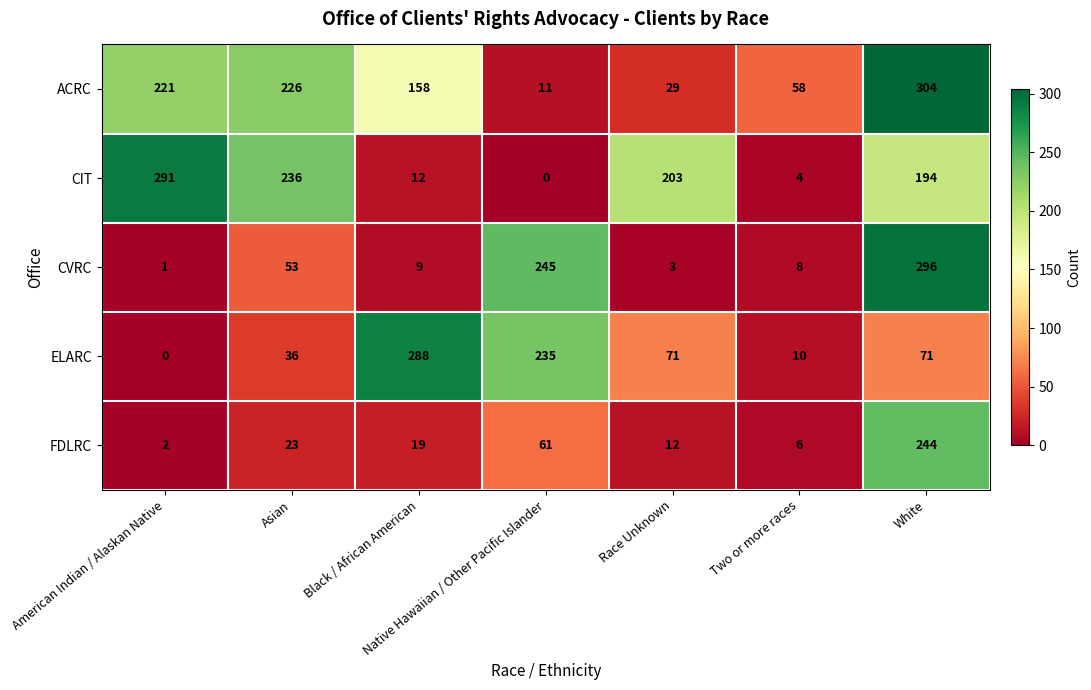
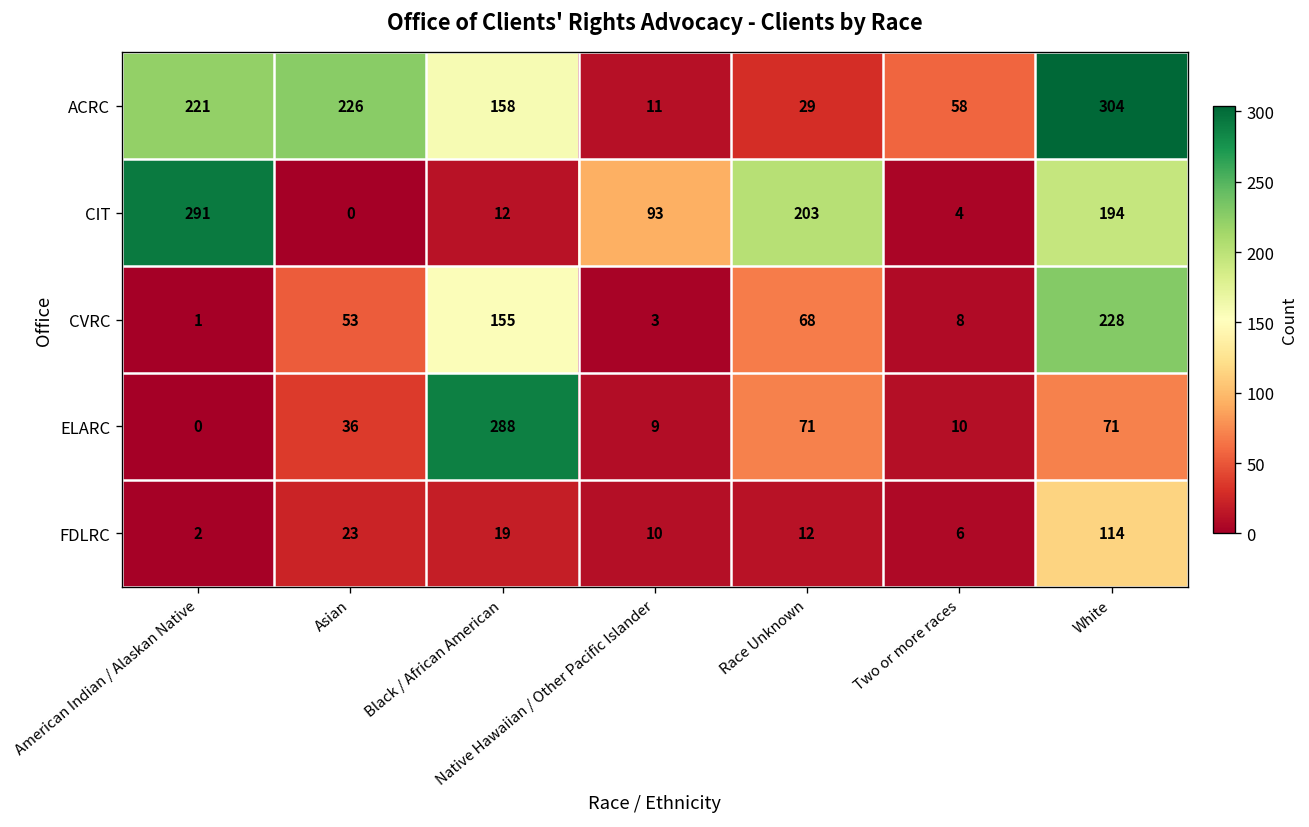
  {
    "ACRC": {
      "American Indian / Alaskan Native": 221,
      "Asian": 226,
      "Black / African American": 158,
      "Native Hawaiian / Other Pacific Islander": 11,
      "Race Unknown": 29,
      "Two or more races": 58,
      "White": 304
    },
    "CIT": {
      "American Indian / Alaskan Native": 291,
-     "Asian": 236,
+     "Asian": 0,
      "Black / African American": 12,
-     "Native Hawaiian / Other Pacific Islander": 0,
+     "Native Hawaiian / Other Pacific Islander": 93,
      "Race Unknown": 203,
      "Two or more races": 4,
      "White": 194
    },
    "CVRC": {
      "American Indian / Alaskan Native": 1,
      "Asian": 53,
-     "Black / African American": 9,
-     "Native Hawaiian / Other Pacific Islander": 245,
-     "Race Unknown": 3,
+     "Black / African American": 155,
+     "Native Hawaiian / Other Pacific Islander": 3,
+     "Race Unknown": 68,
      "Two or more races": 8,
-     "White": 296
+     "White": 228
    },
    "ELARC": {
      "American Indian / Alaskan Native": 0,
      "Asian": 36,
      "Black / African American": 288,
-     "Native Hawaiian / Other Pacific Islander": 235,
+     "Native Hawaiian / Other Pacific Islander": 9,
      "Race Unknown": 71,
      "Two or more races": 10,
      "White": 71
    },
    "FDLRC": {
      "American Indian / Alaskan Native": 2,
      "Asian": 23,
      "Black / African American": 19,
-     "Native Hawaiian / Other Pacific Islander": 61,
+     "Native Hawaiian / Other Pacific Islander": 10,
      "Race Unknown": 12,
      "Two or more races": 6,
-     "White": 244
+     "White": 114
    }
  }
